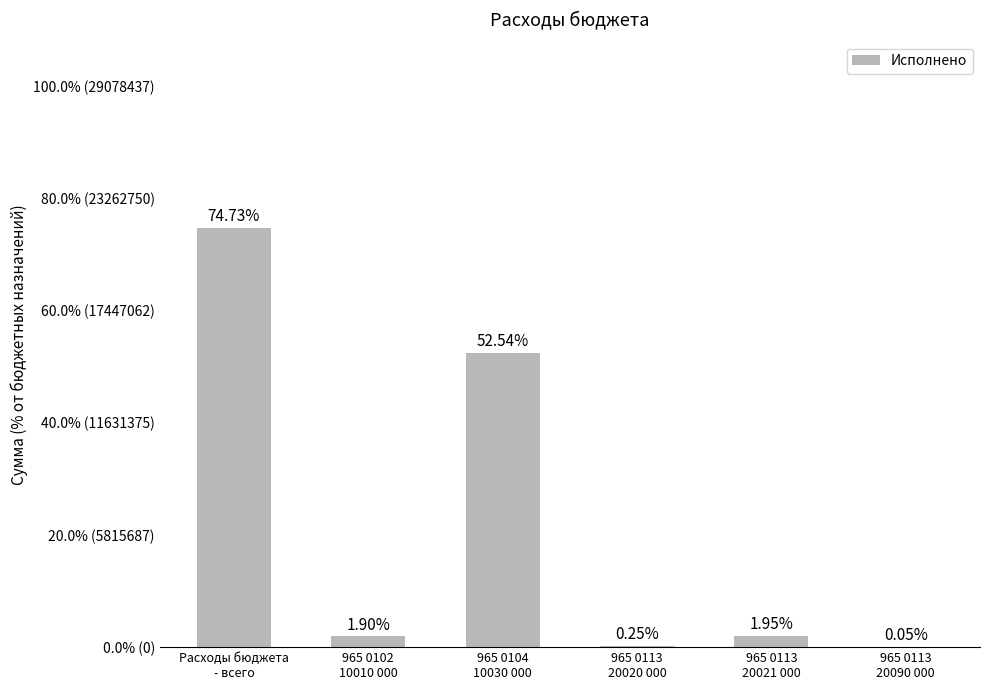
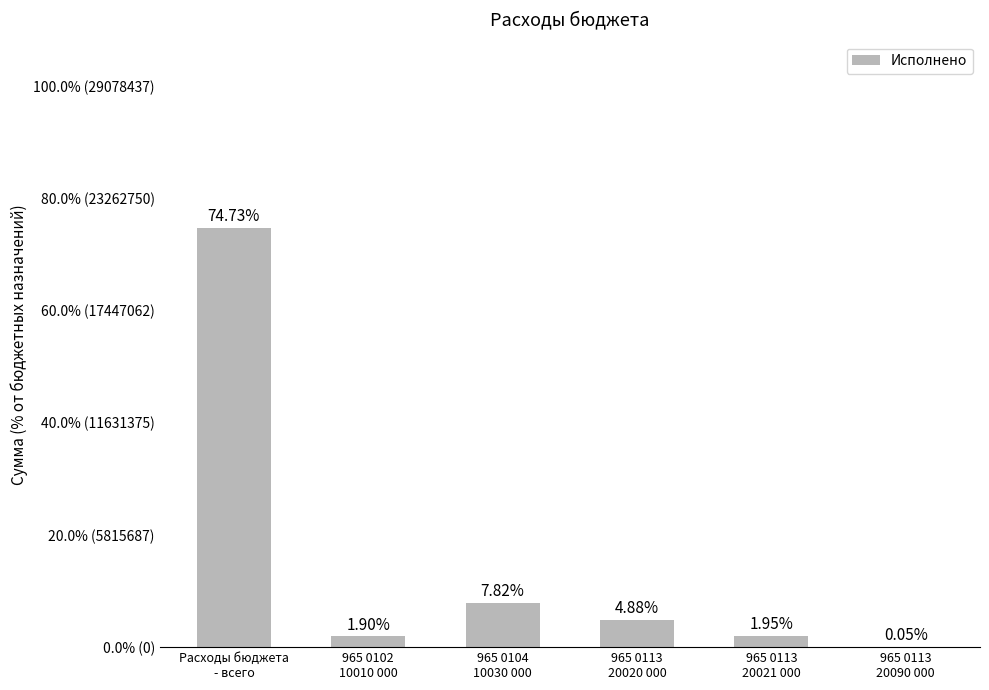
  {
    "Расходы бюджета - всего": "74.73%",
    "965 0102 10010 000": "1.90%",
-   "965 0104 10030 000": "52.54%",
-   "965 0113 20020 000": "0.25%",
+   "965 0104 10030 000": "7.82%",
+   "965 0113 20020 000": "4.88%",
    "965 0113 20021 000": "1.95%",
    "965 0113 20090 000": "0.05%"
  }
